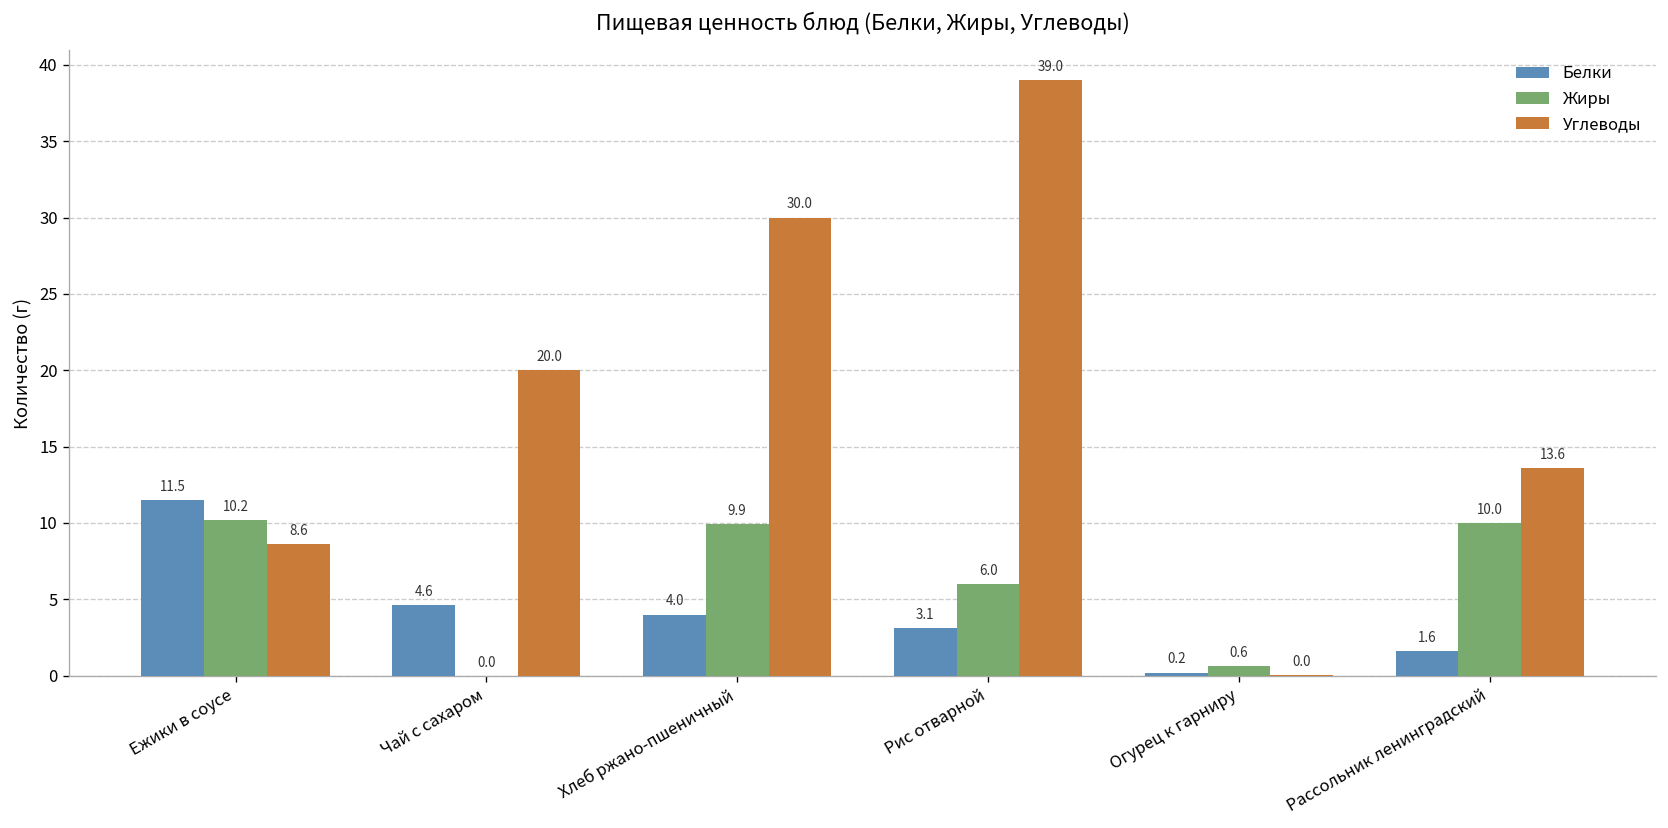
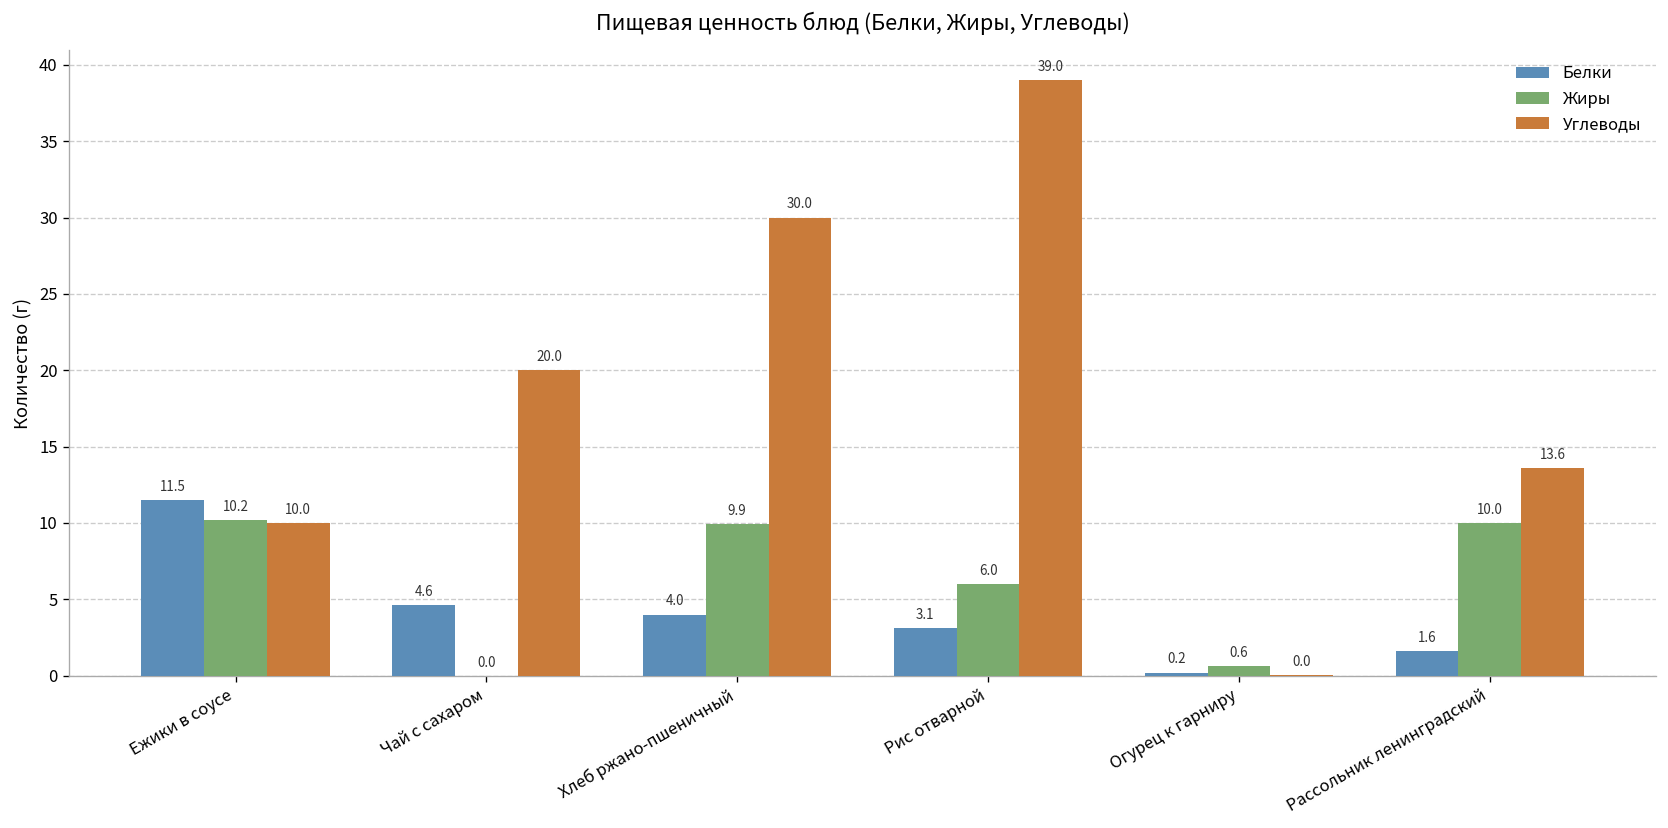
  {
    "Белки": {
      "Ежики в соусе": 11.5,
      "Чай с сахаром": 4.6,
      "Хлеб ржано-пшеничный": 4.0,
      "Рис отварной": 3.1,
      "Огурец к гарниру": 0.2,
      "Рассольник ленинградский": 1.6
    },
    "Жиры": {
      "Ежики в соусе": 10.2,
      "Чай с сахаром": 0.0,
      "Хлеб ржано-пшеничный": 9.9,
      "Рис отварной": 6.0,
      "Огурец к гарниру": 0.6,
      "Рассольник ленинградский": 10.0
    },
    "Углеводы": {
-     "Ежики в соусе": 8.6,
+     "Ежики в соусе": 10.0,
      "Чай с сахаром": 20.0,
      "Хлеб ржано-пшеничный": 30.0,
      "Рис отварной": 39.0,
      "Огурец к гарниру": 0.0,
      "Рассольник ленинградский": 13.6
    }
  }
